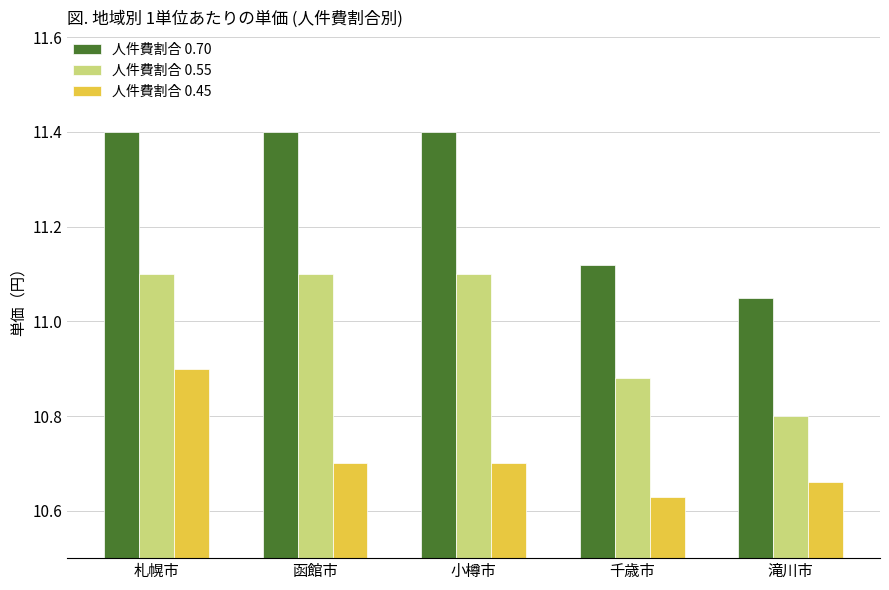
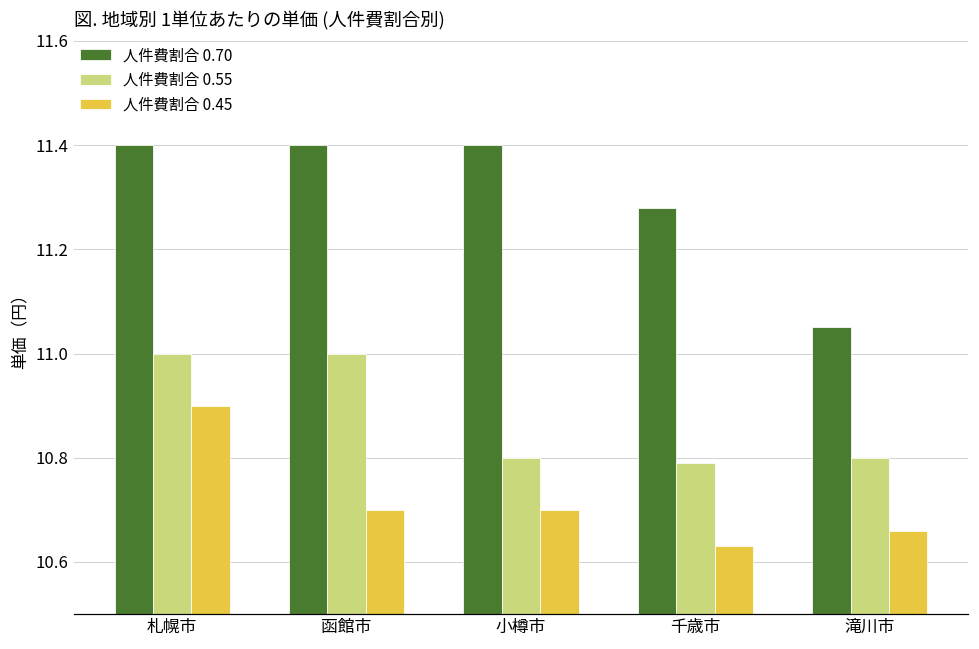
  {
    "人件費割合 0.70": {
      "札幌市": 11.40,
      "函館市": 11.40,
      "小樽市": 11.40,
-     "千歳市": 11.12,
+     "千歳市": 11.28,
      "滝川市": 11.05
    },
    "人件費割合 0.55": {
-     "札幌市": 11.1,
-     "函館市": 11.1,
-     "小樽市": 11.1,
-     "千歳市": 10.88,
+     "札幌市": 11.0,
+     "函館市": 11.0,
+     "小樽市": 10.8,
+     "千歳市": 10.79,
      "滝川市": 10.80
    },
    "人件費割合 0.45": {
      "札幌市": 10.90,
      "函館市": 10.70,
      "小樽市": 10.70,
      "千歳市": 10.63,
      "滝川市": 10.66
    }
  }
